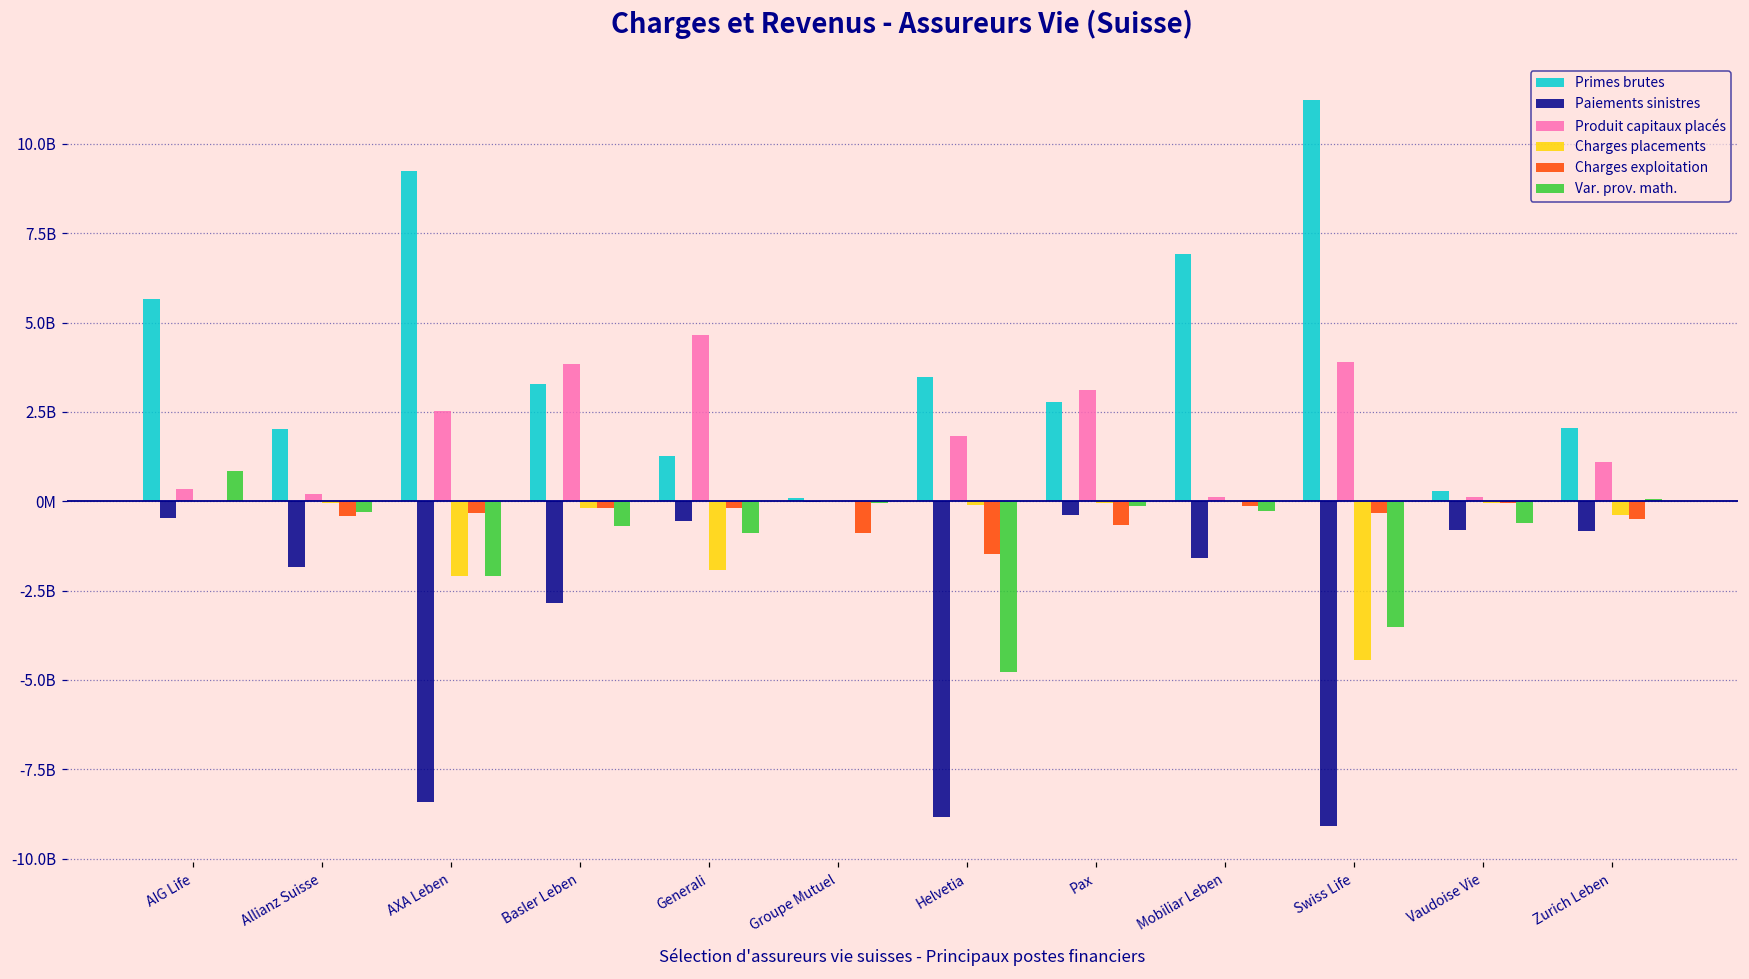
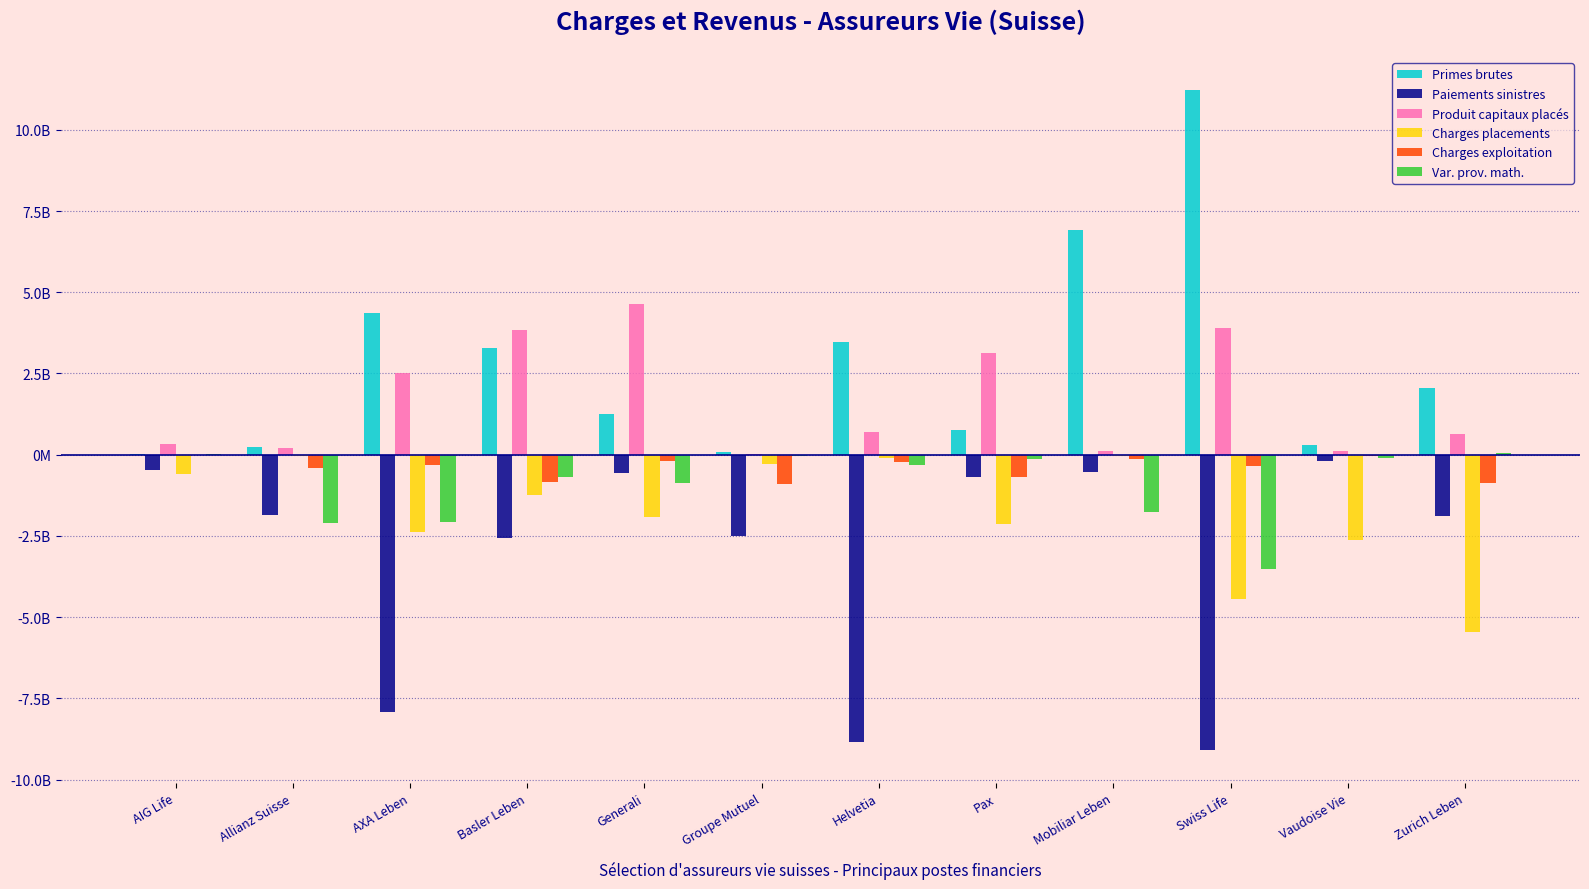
  {
    "Primes brutes": {
-     "AIG Life": 5700000000,
-     "Allianz Suisse": 2000000000,
-     "AXA Leben": 9200000000,
+     "AIG Life": 0,
+     "Allianz Suisse": 200000000,
+     "AXA Leben": 4400000000,
      "Basler Leben": 3300000000,
      "Generali": 1300000000,
      "Groupe Mutuel": 100000000,
      "Helvetia": 3500000000,
-     "Pax": 2800000000,
+     "Pax": 800000000,
      "Mobiliar Leben": 6900000000,
      "Swiss Life": 11200000000,
      "Vaudoise Vie": 300000000,
      "Zurich Leben": 2100000000
    },
    "Paiements sinistres": {
      "AIG Life": -500000000,
      "Allianz Suisse": -1800000000,
-     "AXA Leben": -8400000000,
-     "Basler Leben": -2800000000,
+     "AXA Leben": -7900000000,
+     "Basler Leben": -2600000000,
      "Generali": -600000000,
-     "Groupe Mutuel": 0,
+     "Groupe Mutuel": -2500000000,
      "Helvetia": -8800000000,
-     "Pax": -400000000,
-     "Mobiliar Leben": -1600000000,
+     "Pax": -700000000,
+     "Mobiliar Leben": -500000000,
      "Swiss Life": -9100000000,
-     "Vaudoise Vie": -800000000,
-     "Zurich Leben": -800000000
+     "Vaudoise Vie": -200000000,
+     "Zurich Leben": -1900000000
    },
    "Produit capitaux placés": {
      "AIG Life": 300000000,
      "Allianz Suisse": 200000000,
      "AXA Leben": 2500000000,
      "Basler Leben": 3800000000,
      "Generali": 4600000000,
-     "Helvetia": 1800000000,
+     "Helvetia": 700000000,
      "Pax": 3100000000,
      "Mobiliar Leben": 100000000,
      "Swiss Life": 3900000000,
      "Vaudoise Vie": 100000000,
-     "Zurich Leben": 1100000000
+     "Zurich Leben": 600000000
    },
    "Charges placements": {
-     "AIG Life": 0,
-     "AXA Leben": -2100000000,
-     "Basler Leben": -200000000,
+     "AIG Life": -600000000,
+     "AXA Leben": -2400000000,
+     "Basler Leben": -1300000000,
      "Generali": -1900000000,
-     "Groupe Mutuel": 0,
+     "Groupe Mutuel": -300000000,
      "Helvetia": -100000000,
-     "Pax": 0,
+     "Pax": -2100000000,
      "Swiss Life": -4500000000,
-     "Vaudoise Vie": -100000000,
-     "Zurich Leben": -400000000
+     "Vaudoise Vie": -2600000000,
+     "Zurich Leben": -5500000000
    },
    "Charges exploitation": {
      "Allianz Suisse": -400000000,
      "AXA Leben": -300000000,
-     "Basler Leben": -200000000,
+     "Basler Leben": -800000000,
      "Generali": -200000000,
      "Groupe Mutuel": -900000000,
-     "Helvetia": -1500000000,
+     "Helvetia": -200000000,
      "Pax": -700000000,
      "Mobiliar Leben": -100000000,
      "Swiss Life": -300000000,
-     "Zurich Leben": -500000000
+     "Zurich Leben": -900000000
    },
    "Var. prov. math.": {
-     "AIG Life": 900000000,
-     "Allianz Suisse": -300000000,
+     "AIG Life": 0,
+     "Allianz Suisse": -2100000000,
      "AXA Leben": -2100000000,
      "Basler Leben": -700000000,
      "Generali": -900000000,
-     "Helvetia": -4800000000,
+     "Helvetia": -300000000,
      "Pax": -100000000,
-     "Mobiliar Leben": -300000000,
+     "Mobiliar Leben": -1800000000,
      "Swiss Life": -3500000000,
-     "Vaudoise Vie": -600000000
+     "Vaudoise Vie": -100000000
    }
  }
